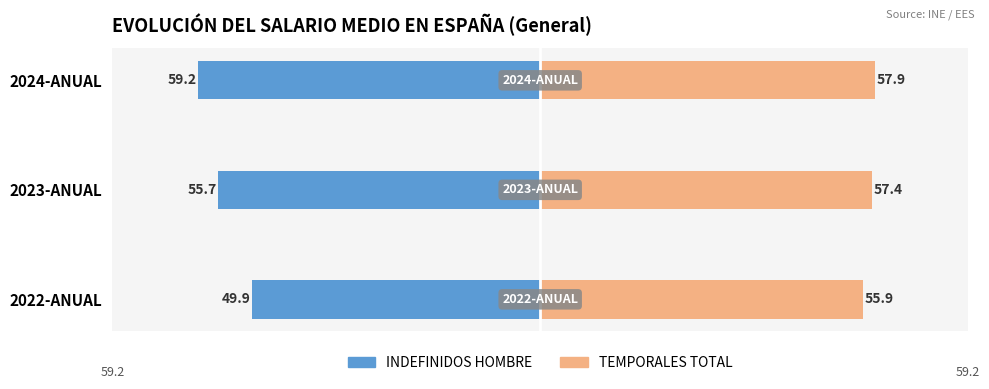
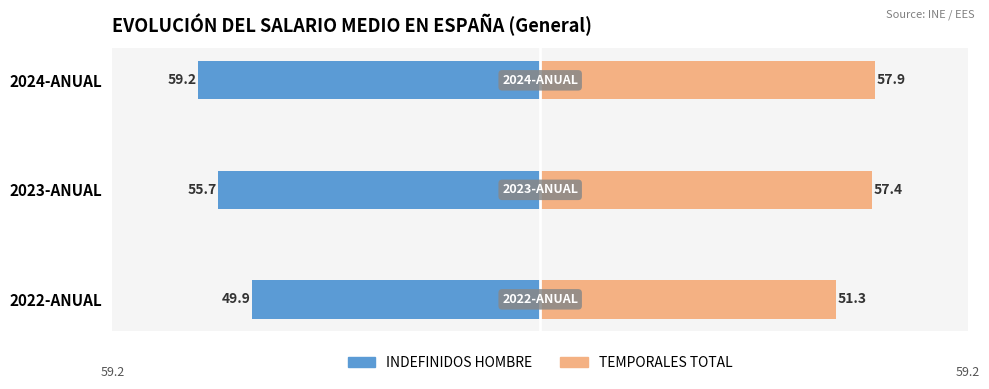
  {
    "TEMPORALES TOTAL": {
      "2024-ANUAL": 57.9,
      "2023-ANUAL": 57.4,
-     "2022-ANUAL": 55.9
+     "2022-ANUAL": 51.3
    }
  }
